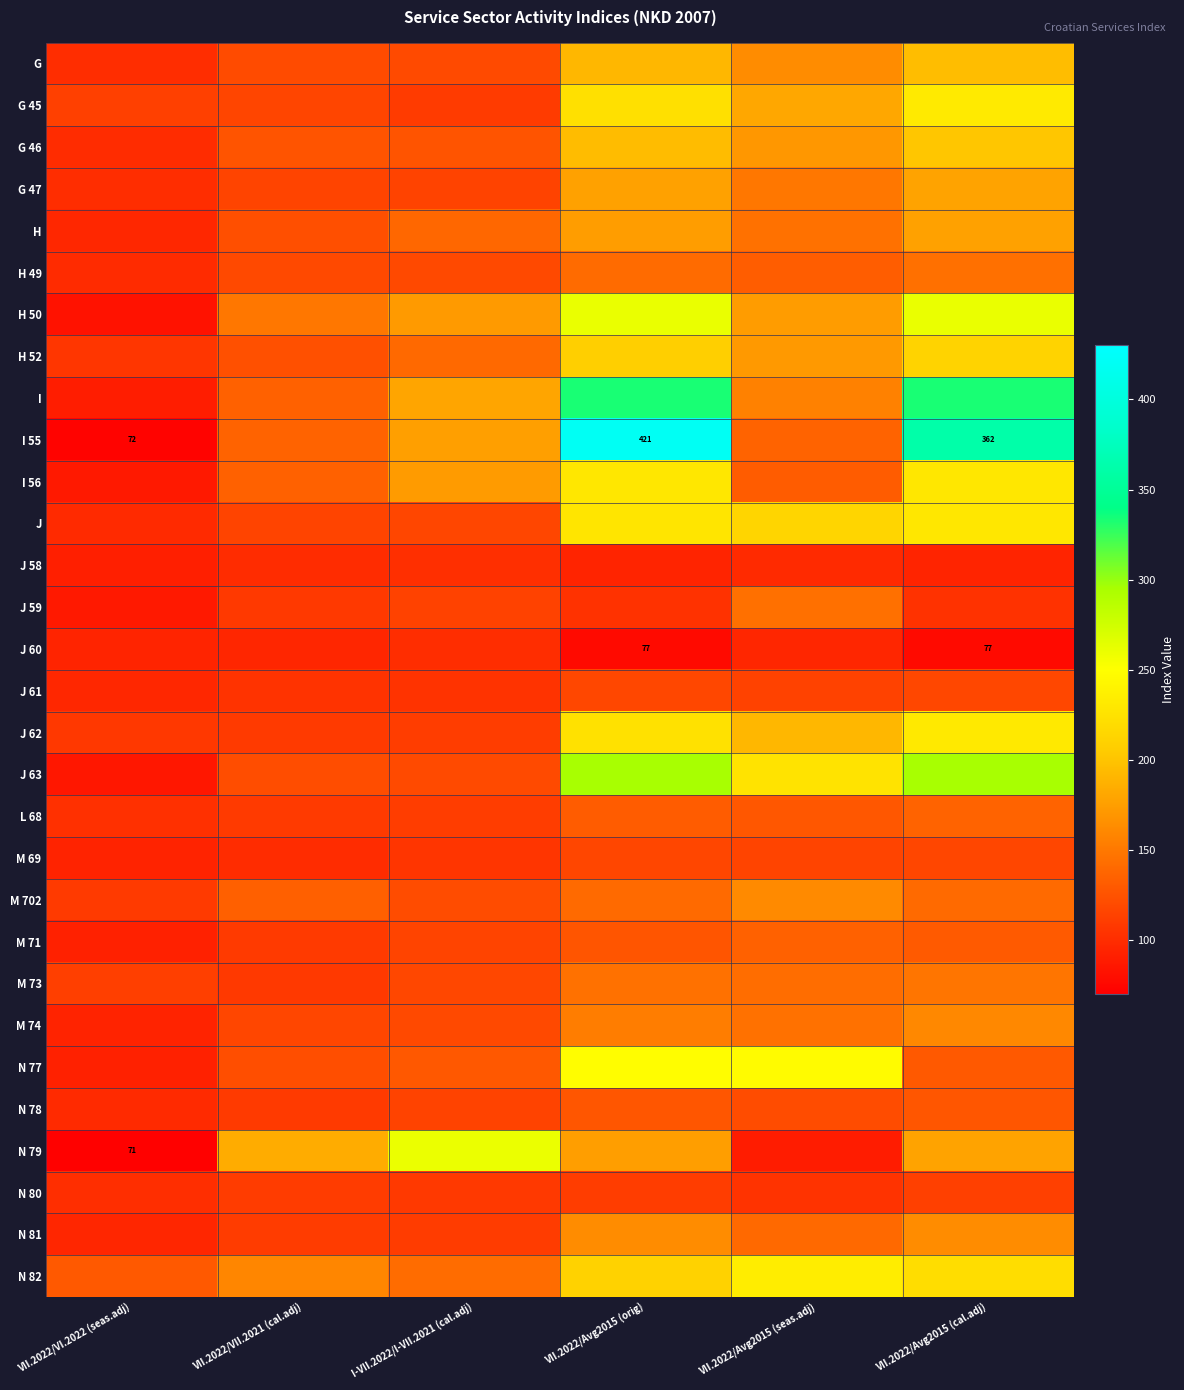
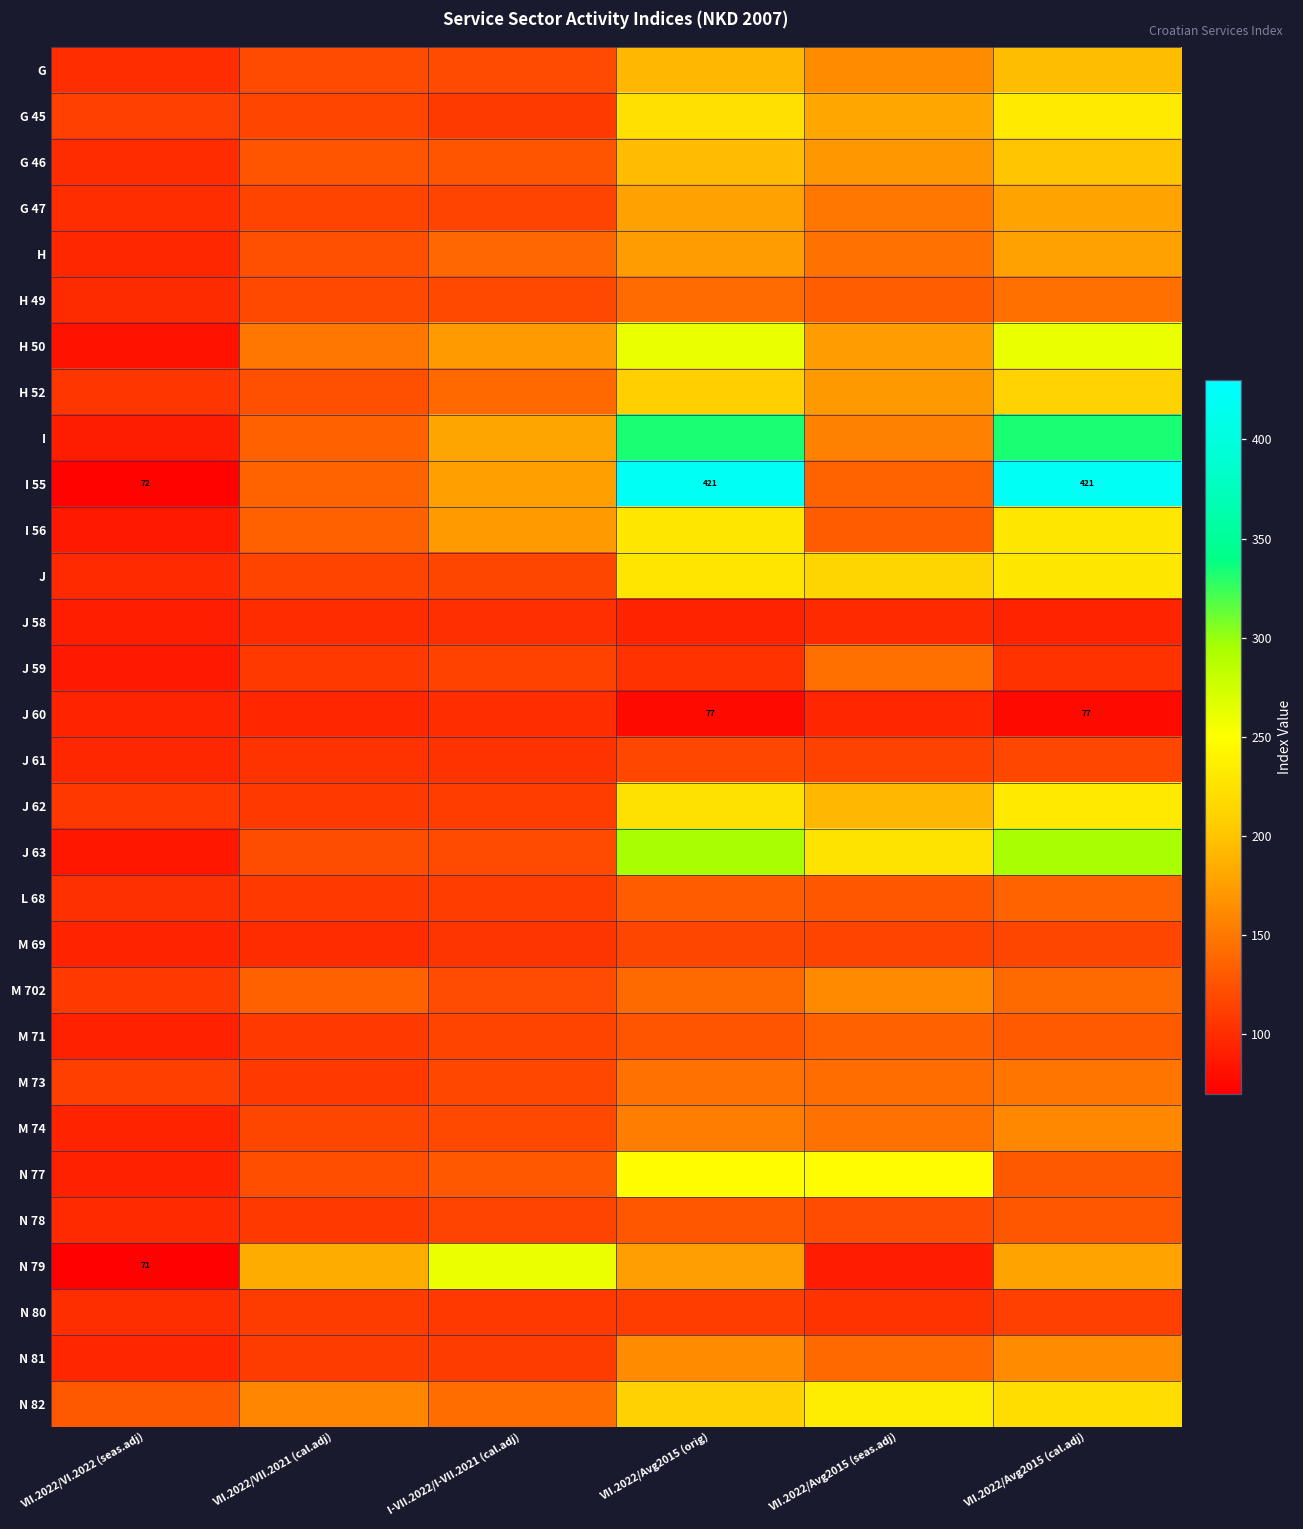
  {
    "I 55": {
      "VII.2022/VI.2022 (seas.adj)": 72,
      "VII.2022/Avg2015 (orig)": 421,
-     "VII.2022/Avg2015 (cal.adj)": 362
+     "VII.2022/Avg2015 (cal.adj)": 421
    },
    "J 60": {
      "VII.2022/Avg2015 (orig)": 77,
      "VII.2022/Avg2015 (cal.adj)": 77
    },
    "N 79": {
      "VII.2022/VI.2022 (seas.adj)": 71
    }
  }
